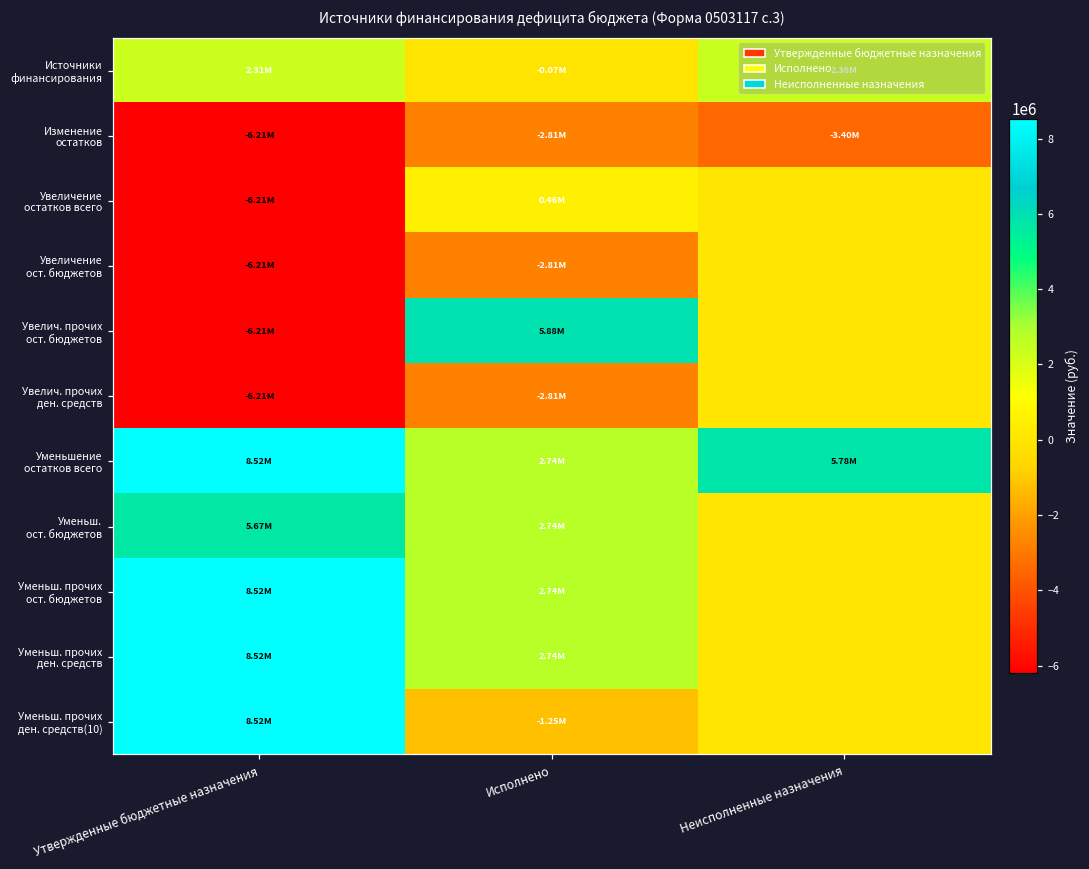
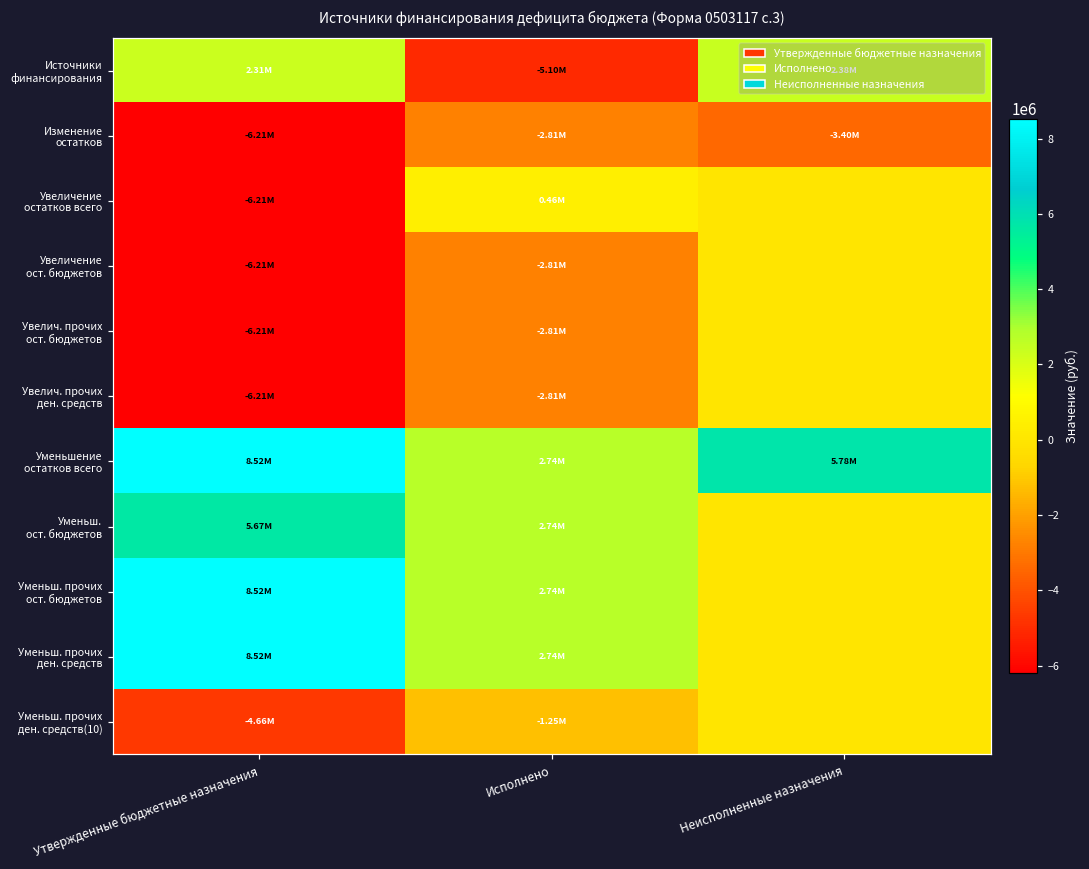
  {
    "Источники финансирования": {
      "Утвержденные бюджетные назначения": "2.31M",
-     "Исполнено": "-0.07M"
+     "Исполнено": "-5.10M"
    },
    "Изменение остатков": {
      "Утвержденные бюджетные назначения": "-6.21M",
      "Исполнено": "-2.81M",
      "Неисполненные назначения": "-3.40M"
    },
    "Увеличение остатков всего": {
      "Утвержденные бюджетные назначения": "-6.21M",
      "Исполнено": "0.46M"
    },
    "Увеличение ост. бюджетов": {
      "Утвержденные бюджетные назначения": "-6.21M",
      "Исполнено": "-2.81M"
    },
    "Увелич. прочих ост. бюджетов": {
      "Утвержденные бюджетные назначения": "-6.21M",
-     "Исполнено": "5.88M"
+     "Исполнено": "-2.81M"
    },
    "Увелич. прочих ден. средств": {
      "Утвержденные бюджетные назначения": "-6.21M",
      "Исполнено": "-2.81M"
    },
    "Уменьшение остатков всего": {
      "Утвержденные бюджетные назначения": "8.52M",
      "Исполнено": "2.74M",
      "Неисполненные назначения": "5.78M"
    },
    "Уменьш. ост. бюджетов": {
      "Утвержденные бюджетные назначения": "5.67M",
      "Исполнено": "2.74M"
    },
    "Уменьш. прочих ост. бюджетов": {
      "Утвержденные бюджетные назначения": "8.52M",
      "Исполнено": "2.74M"
    },
    "Уменьш. прочих ден. средств": {
      "Утвержденные бюджетные назначения": "8.52M",
      "Исполнено": "2.74M"
    },
    "Уменьш. прочих ден. средств(10)": {
-     "Утвержденные бюджетные назначения": "8.52M",
+     "Утвержденные бюджетные назначения": "-4.66M",
      "Исполнено": "-1.25M"
    }
  }
